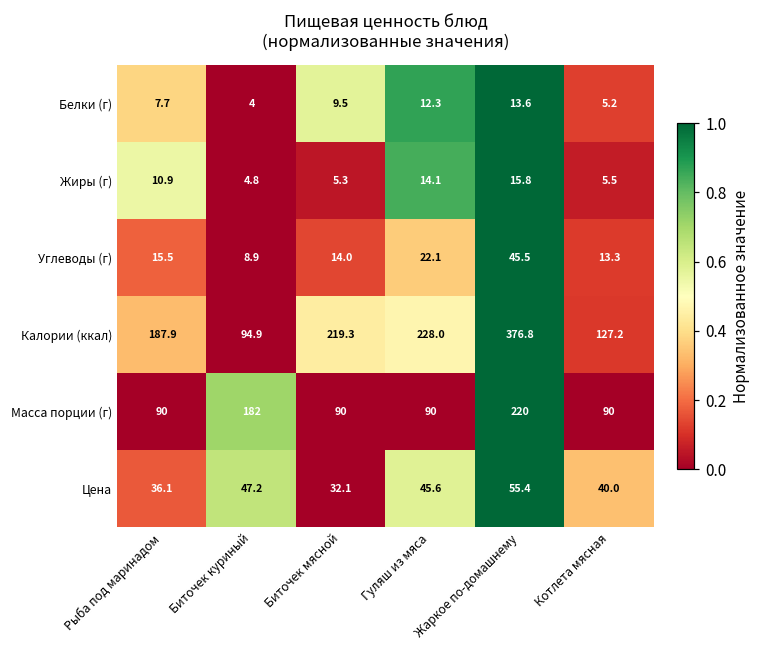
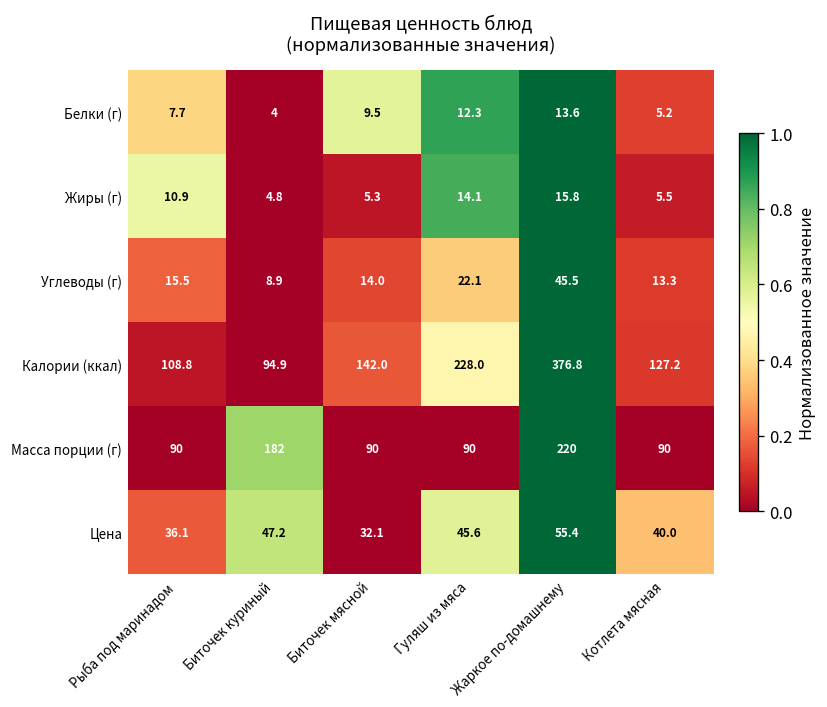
  {
    "Белки (г)": {
      "Рыба под маринадом": 7.7,
      "Биточек куриный": 4,
      "Биточек мясной": 9.5,
      "Гуляш из мяса": 12.3,
      "Жаркое по-домашнему": 13.6,
      "Котлета мясная": 5.2
    },
    "Жиры (г)": {
      "Рыба под маринадом": 10.9,
      "Биточек куриный": 4.8,
      "Биточек мясной": 5.3,
      "Гуляш из мяса": 14.1,
      "Жаркое по-домашнему": 15.8,
      "Котлета мясная": 5.5
    },
    "Углеводы (г)": {
      "Рыба под маринадом": 15.5,
      "Биточек куриный": 8.9,
      "Биточек мясной": 14.0,
      "Гуляш из мяса": 22.1,
      "Жаркое по-домашнему": 45.5,
      "Котлета мясная": 13.3
    },
    "Калории (ккал)": {
-     "Рыба под маринадом": 187.9,
+     "Рыба под маринадом": 108.8,
      "Биточек куриный": 94.9,
-     "Биточек мясной": 219.3,
+     "Биточек мясной": 142.0,
      "Гуляш из мяса": 228.0,
      "Жаркое по-домашнему": 376.8,
      "Котлета мясная": 127.2
    },
    "Масса порции (г)": {
      "Рыба под маринадом": 90,
      "Биточек куриный": 182,
      "Биточек мясной": 90,
      "Гуляш из мяса": 90,
      "Жаркое по-домашнему": 220,
      "Котлета мясная": 90
    },
    "Цена": {
      "Рыба под маринадом": 36.1,
      "Биточек куриный": 47.2,
      "Биточек мясной": 32.1,
      "Гуляш из мяса": 45.6,
      "Жаркое по-домашнему": 55.4,
      "Котлета мясная": 40.0
    }
  }
